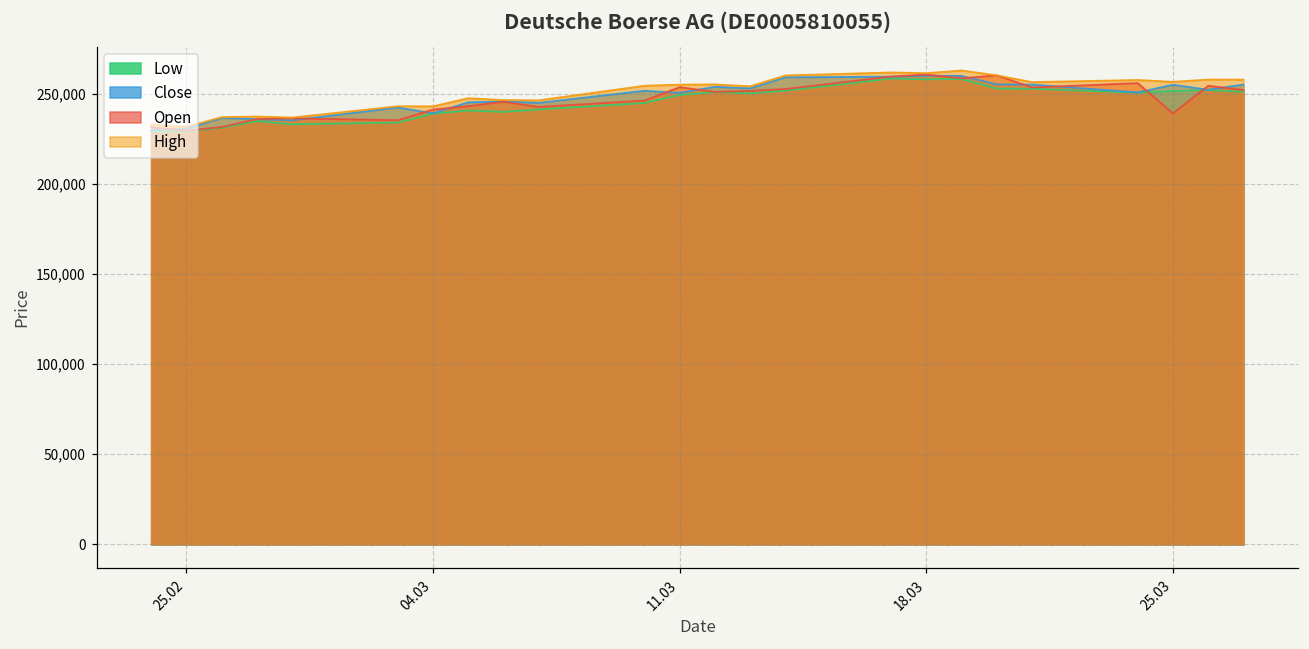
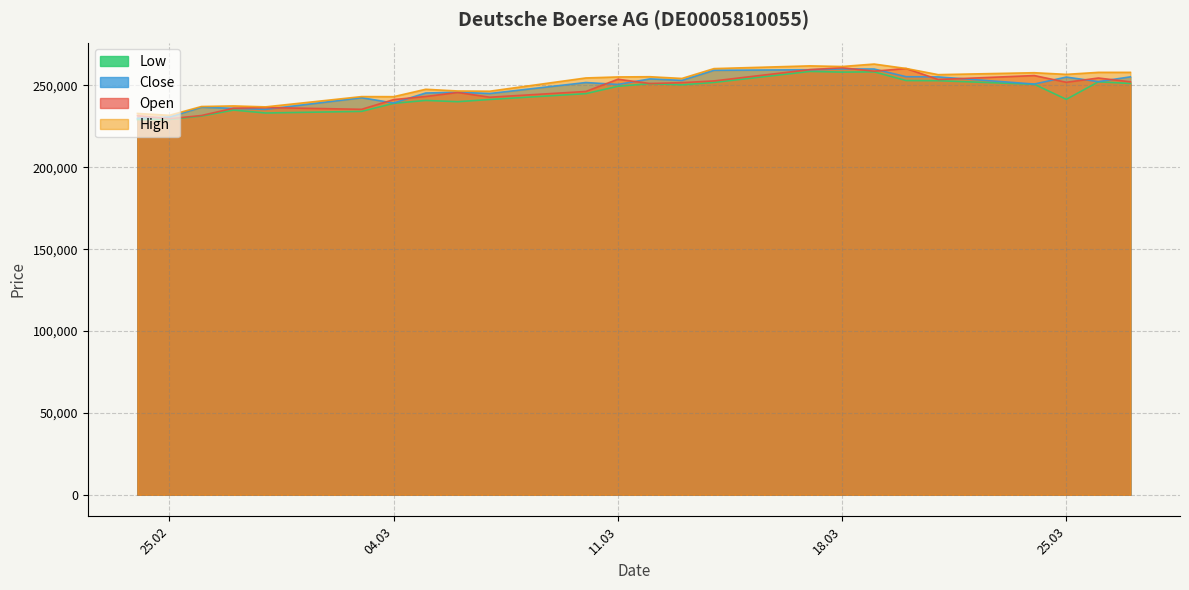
  {
    "Low": {
      "18.03": "258,000",
-     "25.03": "252,000"
+     "25.03": "242,000"
    },
    "Close": {
      "25.03": "255,000"
    },
    "Open": {
      "04.03": "241,000",
-     "25.03": "239,000"
+     "25.03": "252,000"
    },
    "High": {
      "04.03": "243,000",
      "25.03": "257,000"
    }
  }
